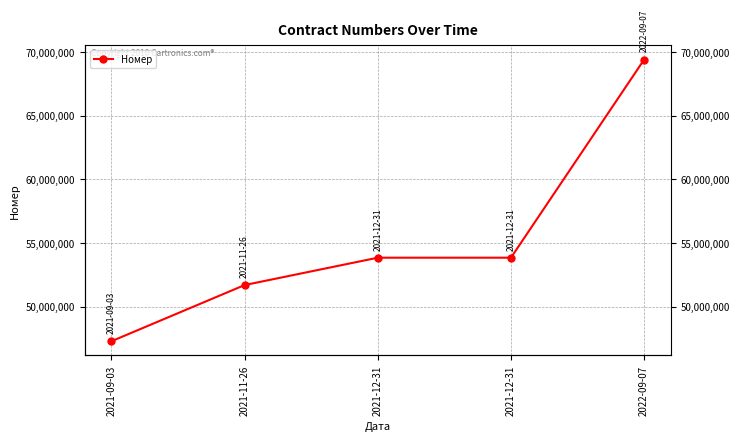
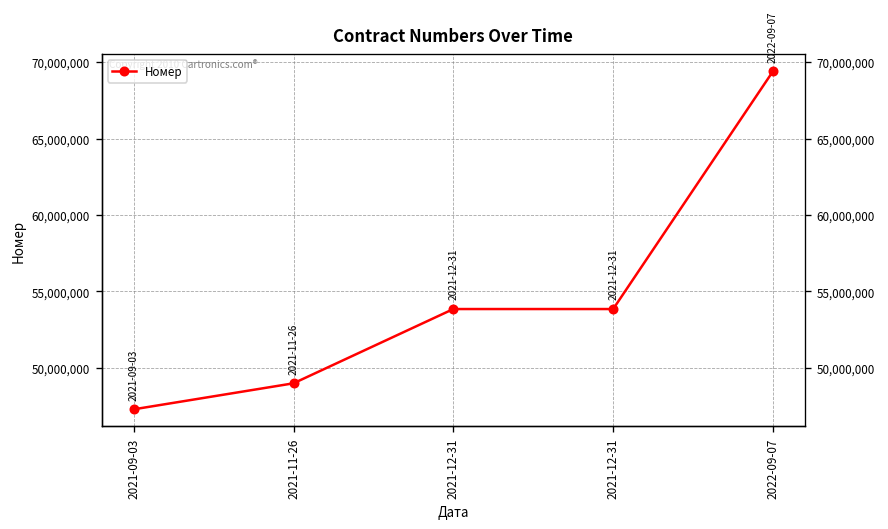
  {
-   "2021-11-26": "51,700,000"
+   "2021-11-26": "49,000,000"
  }
